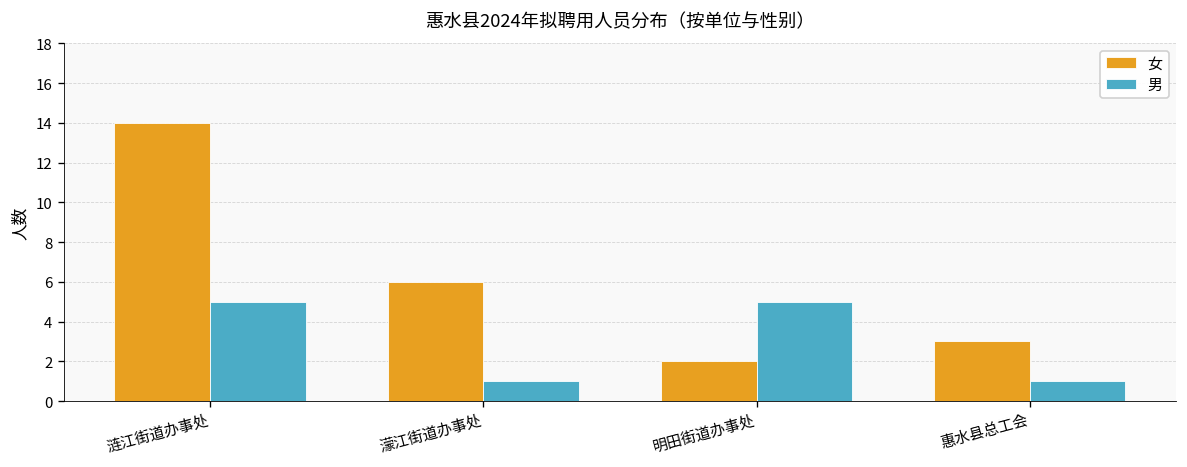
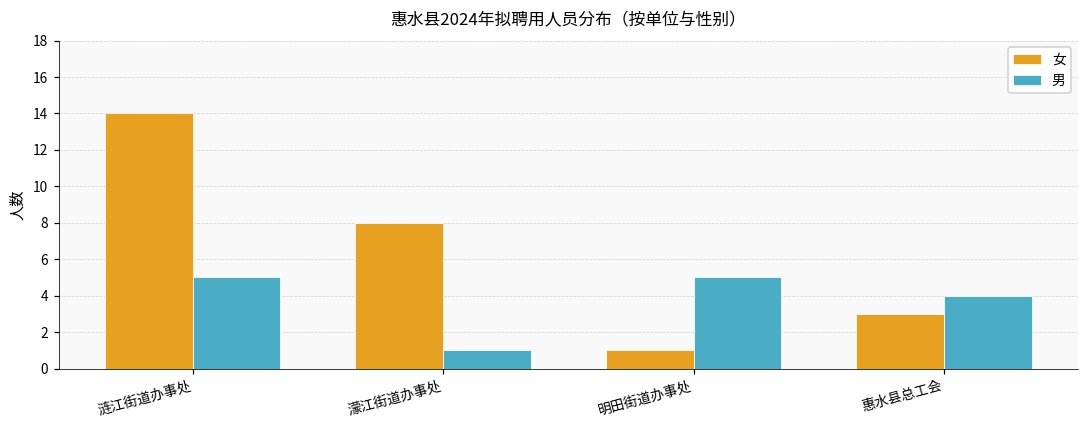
  {
    "女": {
      "涟江街道办事处": 14,
-     "濛江街道办事处": 6,
-     "明田街道办事处": 2,
+     "濛江街道办事处": 8,
+     "明田街道办事处": 1,
      "惠水县总工会": 3
    },
    "男": {
      "涟江街道办事处": 5,
      "濛江街道办事处": 1,
      "明田街道办事处": 5,
-     "惠水县总工会": 1
+     "惠水县总工会": 4
    }
  }
